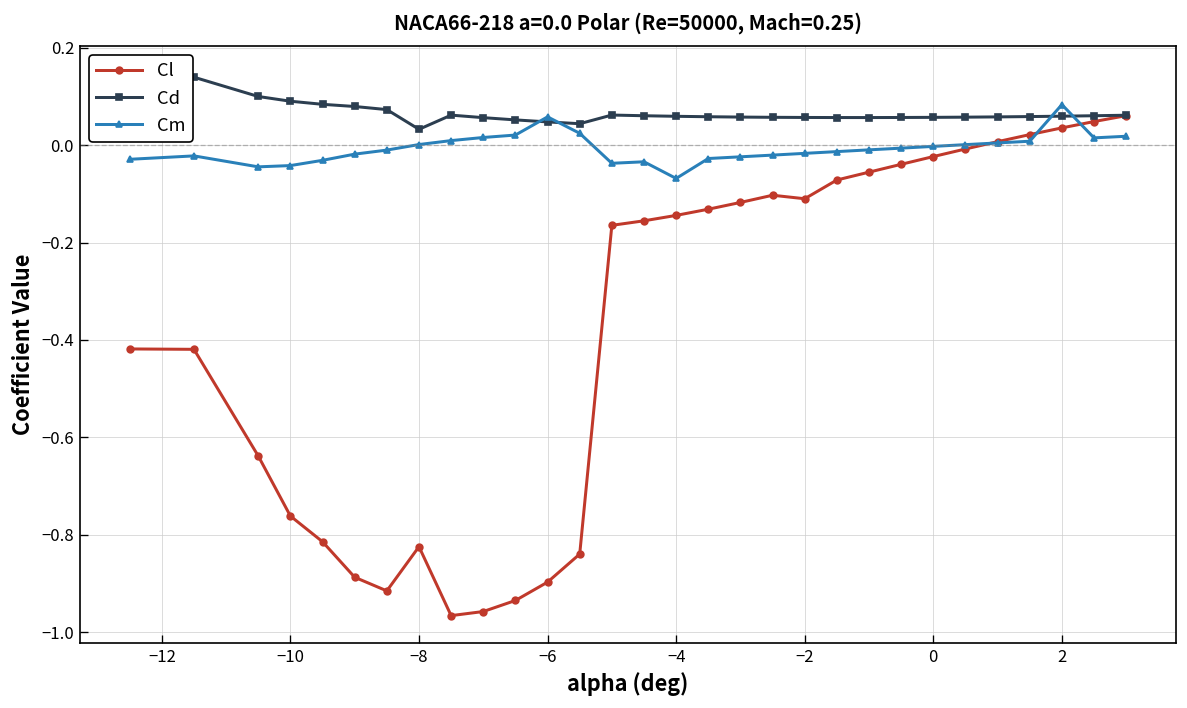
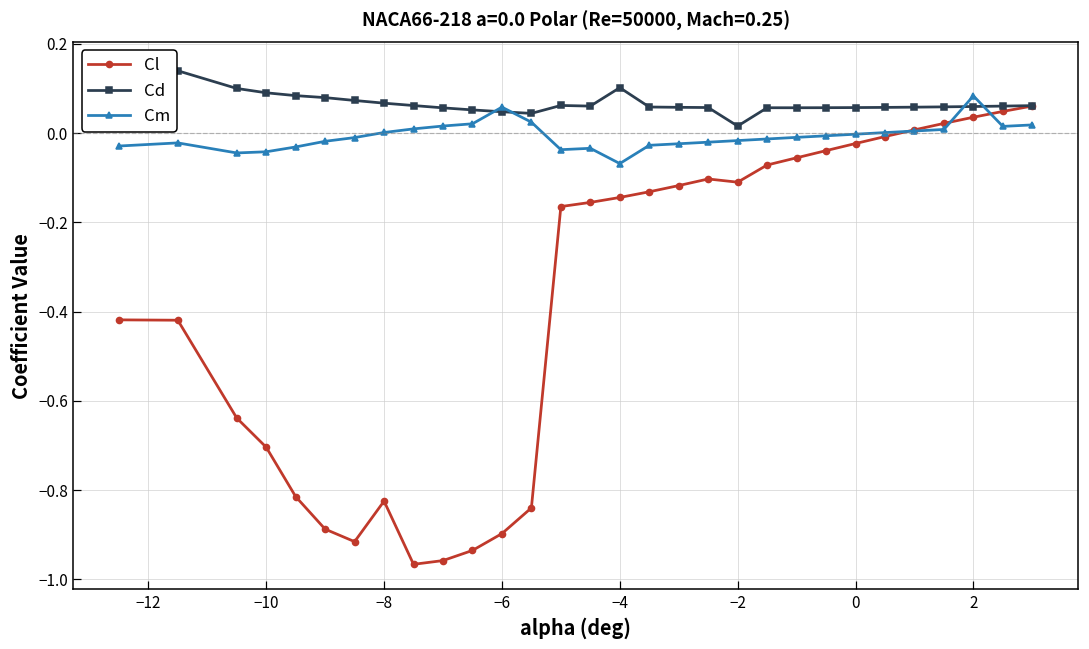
  {
    "Cl": {
-     "−10": -0.76,
+     "−10": -0.70,
      "−8": -0.82,
      "−6": -0.90,
      "−4": -0.14,
      "−2": -0.11,
      "0": -0.02,
      "2": 0.04
    },
    "Cd": {
      "−10": 0.09,
-     "−8": 0.03,
+     "−8": 0.07,
      "−6": 0.05,
-     "−4": 0.06,
-     "−2": 0.06,
+     "−4": 0.10,
+     "−2": 0.02,
      "0": 0.06,
      "2": 0.06
    },
    "Cm": {
      "−10": -0.04,
      "−8": 0.00,
      "−6": 0.06,
      "−4": -0.07,
      "−2": -0.02,
      "0": 0.00,
      "2": 0.08
    }
  }
